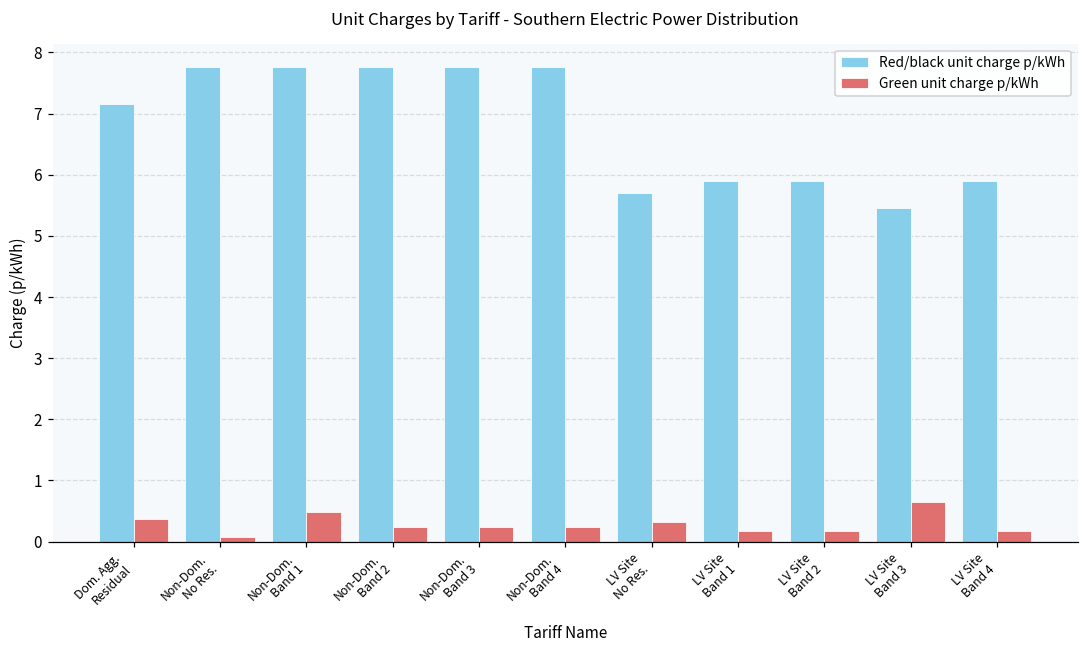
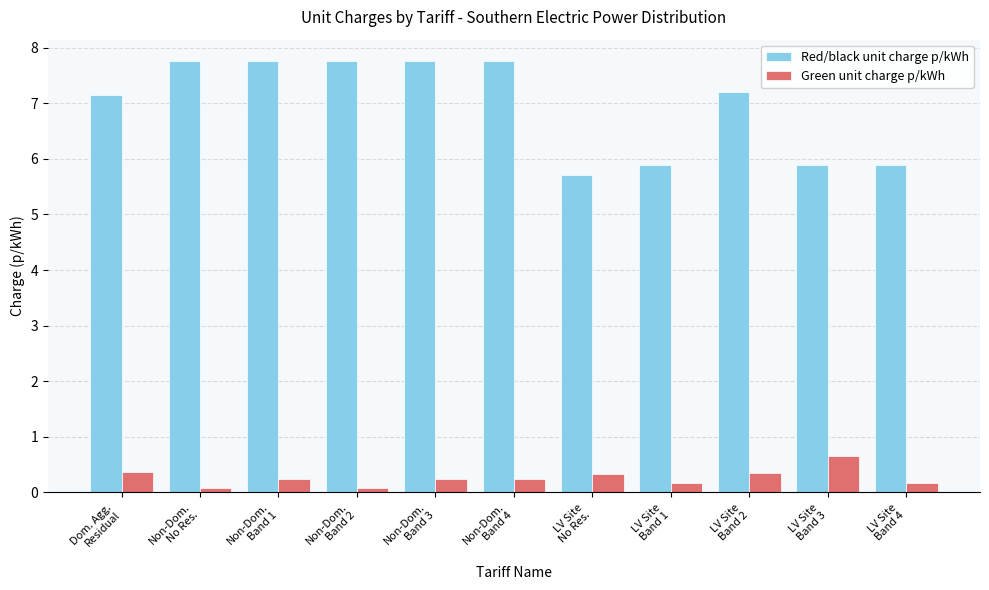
  {
    "Red/black unit charge p/kWh": {
      "Dom. Agg. Residual": 7.2,
      "Non-Dom. No Res.": 7.8,
      "Non-Dom. Band 1": 7.8,
      "Non-Dom. Band 2": 7.8,
      "Non-Dom. Band 3": 7.8,
      "Non-Dom. Band 4": 7.8,
      "LV Site No Res.": 5.7,
      "LV Site Band 1": 5.9,
-     "LV Site Band 2": 5.9,
-     "LV Site Band 3": 5.5,
+     "LV Site Band 2": 7.2,
+     "LV Site Band 3": 5.9,
      "LV Site Band 4": 5.9
    },
    "Green unit charge p/kWh": {
      "Dom. Agg. Residual": 0.4,
      "Non-Dom. No Res.": 0.1,
-     "Non-Dom. Band 1": 0.5,
-     "Non-Dom. Band 2": 0.2,
+     "Non-Dom. Band 1": 0.2,
+     "Non-Dom. Band 2": 0.1,
      "Non-Dom. Band 3": 0.2,
      "Non-Dom. Band 4": 0.2,
      "LV Site No Res.": 0.3,
      "LV Site Band 1": 0.2,
-     "LV Site Band 2": 0.2,
+     "LV Site Band 2": 0.4,
      "LV Site Band 3": 0.7,
      "LV Site Band 4": 0.2
    }
  }
